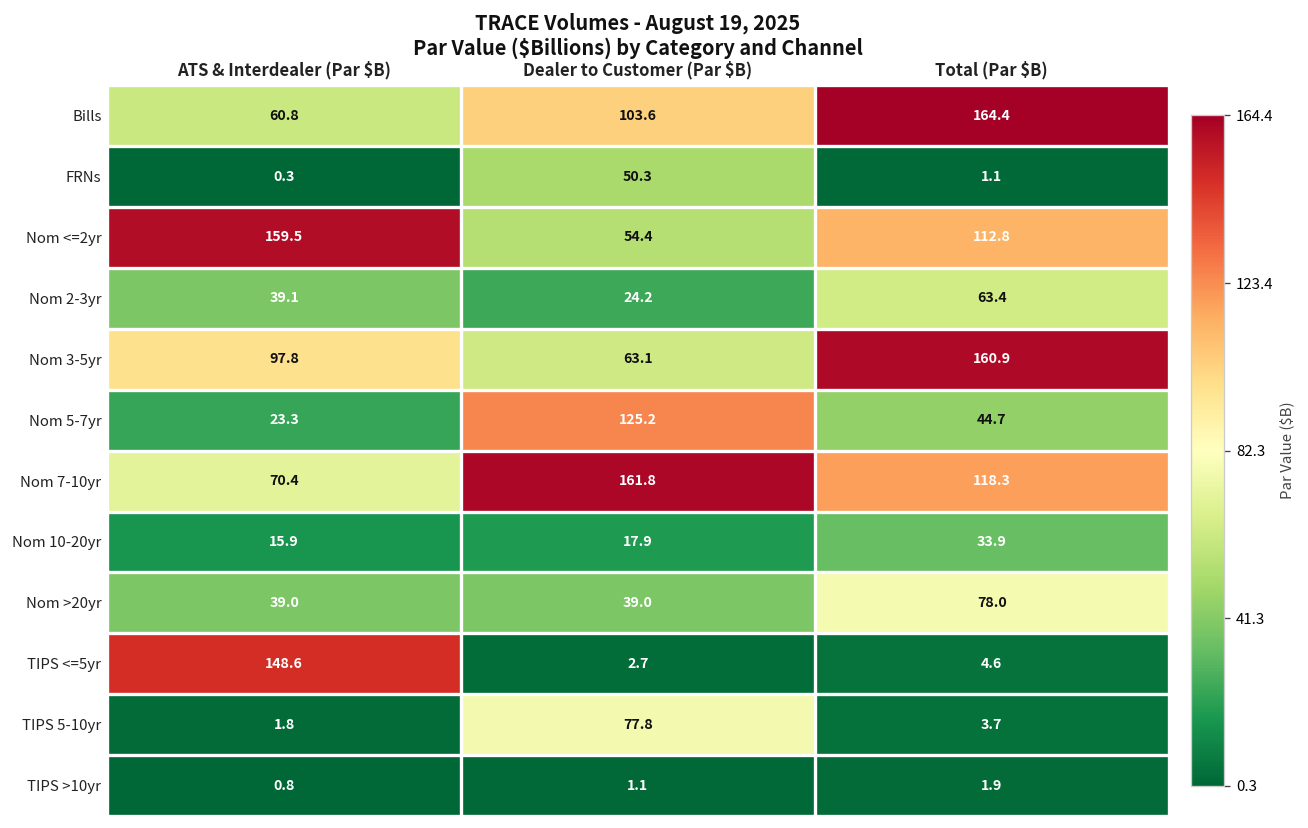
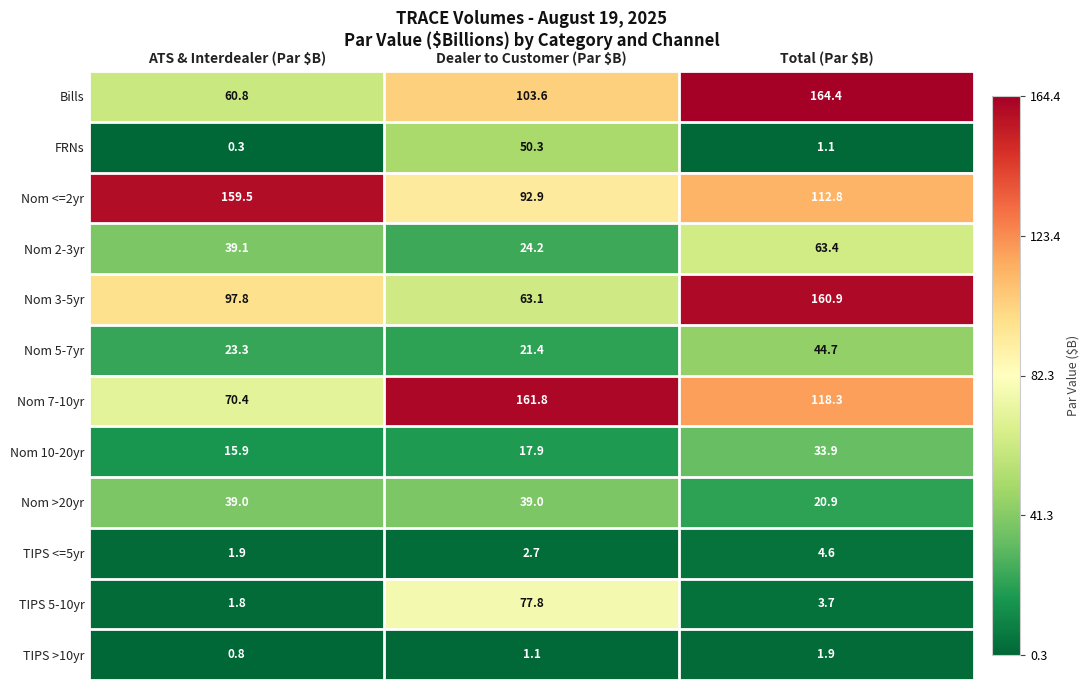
  {
    "Bills": {
      "ATS & Interdealer (Par $B)": 60.8,
      "Dealer to Customer (Par $B)": 103.6,
      "Total (Par $B)": 164.4
    },
    "FRNs": {
      "ATS & Interdealer (Par $B)": 0.3,
      "Dealer to Customer (Par $B)": 50.3,
      "Total (Par $B)": 1.1
    },
    "Nom <=2yr": {
      "ATS & Interdealer (Par $B)": 159.5,
-     "Dealer to Customer (Par $B)": 54.4,
+     "Dealer to Customer (Par $B)": 92.9,
      "Total (Par $B)": 112.8
    },
    "Nom 2-3yr": {
      "ATS & Interdealer (Par $B)": 39.1,
      "Dealer to Customer (Par $B)": 24.2,
      "Total (Par $B)": 63.4
    },
    "Nom 3-5yr": {
      "ATS & Interdealer (Par $B)": 97.8,
      "Dealer to Customer (Par $B)": 63.1,
      "Total (Par $B)": 160.9
    },
    "Nom 5-7yr": {
      "ATS & Interdealer (Par $B)": 23.3,
-     "Dealer to Customer (Par $B)": 125.2,
+     "Dealer to Customer (Par $B)": 21.4,
      "Total (Par $B)": 44.7
    },
    "Nom 7-10yr": {
      "ATS & Interdealer (Par $B)": 70.4,
      "Dealer to Customer (Par $B)": 161.8,
      "Total (Par $B)": 118.3
    },
    "Nom 10-20yr": {
      "ATS & Interdealer (Par $B)": 15.9,
      "Dealer to Customer (Par $B)": 17.9,
      "Total (Par $B)": 33.9
    },
    "Nom >20yr": {
      "ATS & Interdealer (Par $B)": 39.0,
      "Dealer to Customer (Par $B)": 39.0,
-     "Total (Par $B)": 78.0
+     "Total (Par $B)": 20.9
    },
    "TIPS <=5yr": {
-     "ATS & Interdealer (Par $B)": 148.6,
+     "ATS & Interdealer (Par $B)": 1.9,
      "Dealer to Customer (Par $B)": 2.7,
      "Total (Par $B)": 4.6
    },
    "TIPS 5-10yr": {
      "ATS & Interdealer (Par $B)": 1.8,
      "Dealer to Customer (Par $B)": 77.8,
      "Total (Par $B)": 3.7
    },
    "TIPS >10yr": {
      "ATS & Interdealer (Par $B)": 0.8,
      "Dealer to Customer (Par $B)": 1.1,
      "Total (Par $B)": 1.9
    }
  }
